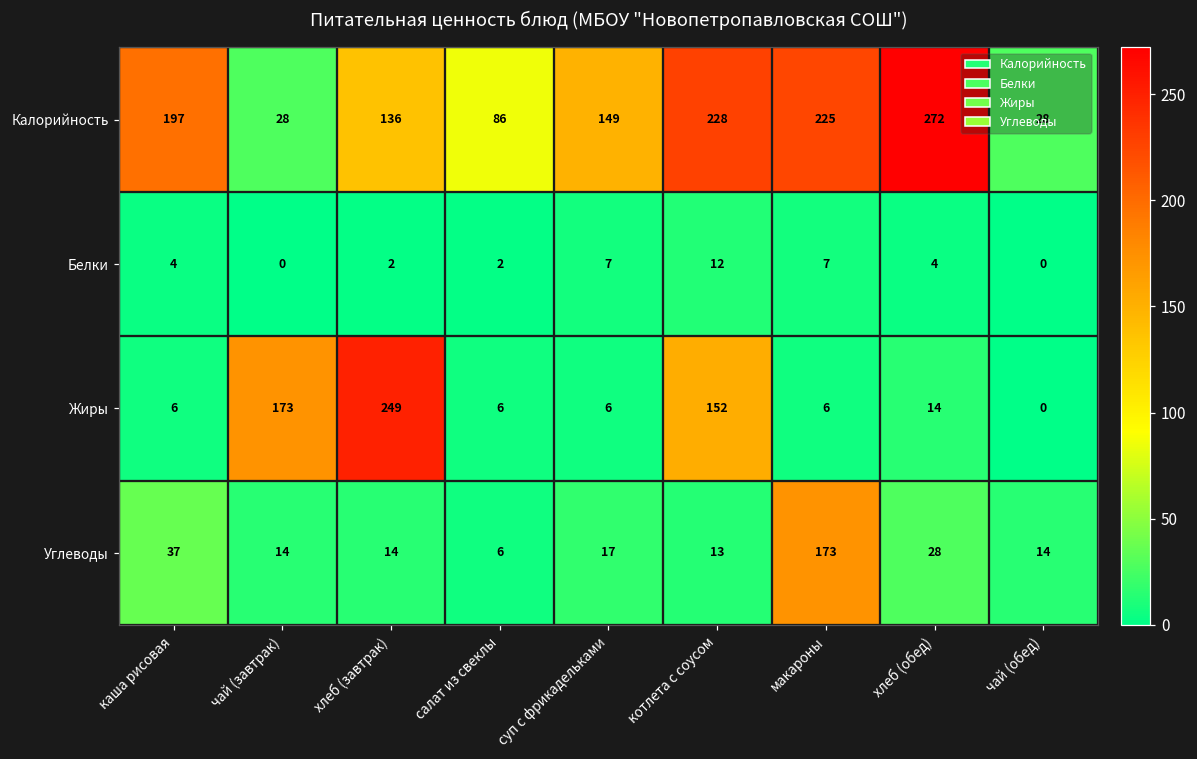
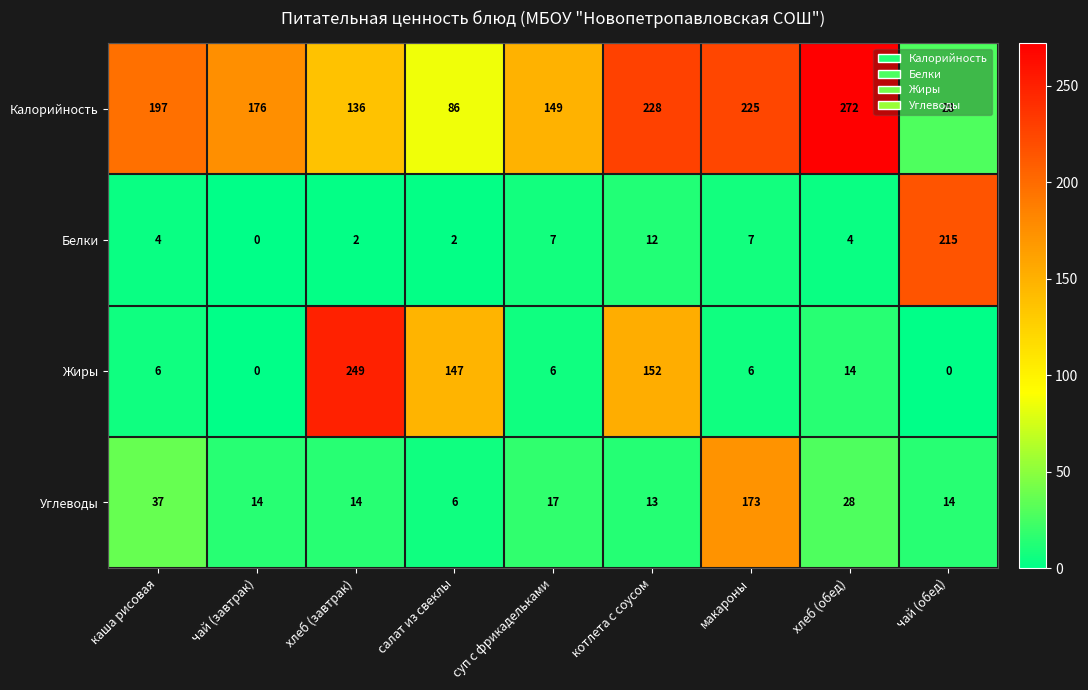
  {
    "Калорийность": {
      "каша рисовая": 197,
-     "чай (завтрак)": 28,
+     "чай (завтрак)": 176,
      "хлеб (завтрак)": 136,
      "салат из свеклы": 86,
      "суп с фрикадельками": 149,
      "котлета с соусом": 228,
      "макароны": 225,
      "хлеб (обед)": 272
    },
    "Белки": {
      "каша рисовая": 4,
      "чай (завтрак)": 0,
      "хлеб (завтрак)": 2,
      "салат из свеклы": 2,
      "суп с фрикадельками": 7,
      "котлета с соусом": 12,
      "макароны": 7,
      "хлеб (обед)": 4,
-     "чай (обед)": 0
+     "чай (обед)": 215
    },
    "Жиры": {
      "каша рисовая": 6,
-     "чай (завтрак)": 173,
+     "чай (завтрак)": 0,
      "хлеб (завтрак)": 249,
-     "салат из свеклы": 6,
+     "салат из свеклы": 147,
      "суп с фрикадельками": 6,
      "котлета с соусом": 152,
      "макароны": 6,
      "хлеб (обед)": 14,
      "чай (обед)": 0
    },
    "Углеводы": {
      "каша рисовая": 37,
      "чай (завтрак)": 14,
      "хлеб (завтрак)": 14,
      "салат из свеклы": 6,
      "суп с фрикадельками": 17,
      "котлета с соусом": 13,
      "макароны": 173,
      "хлеб (обед)": 28,
      "чай (обед)": 14
    }
  }
